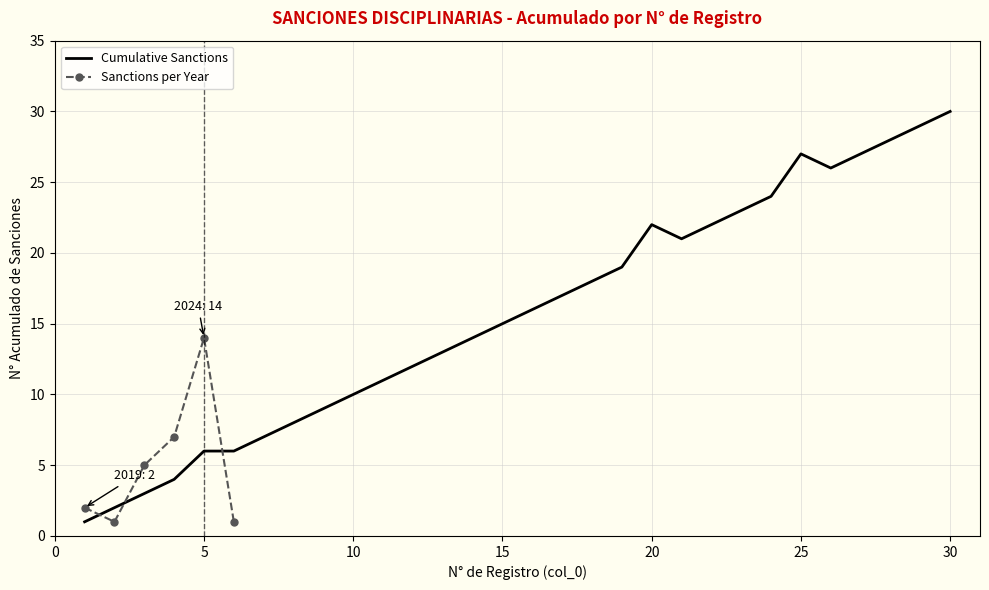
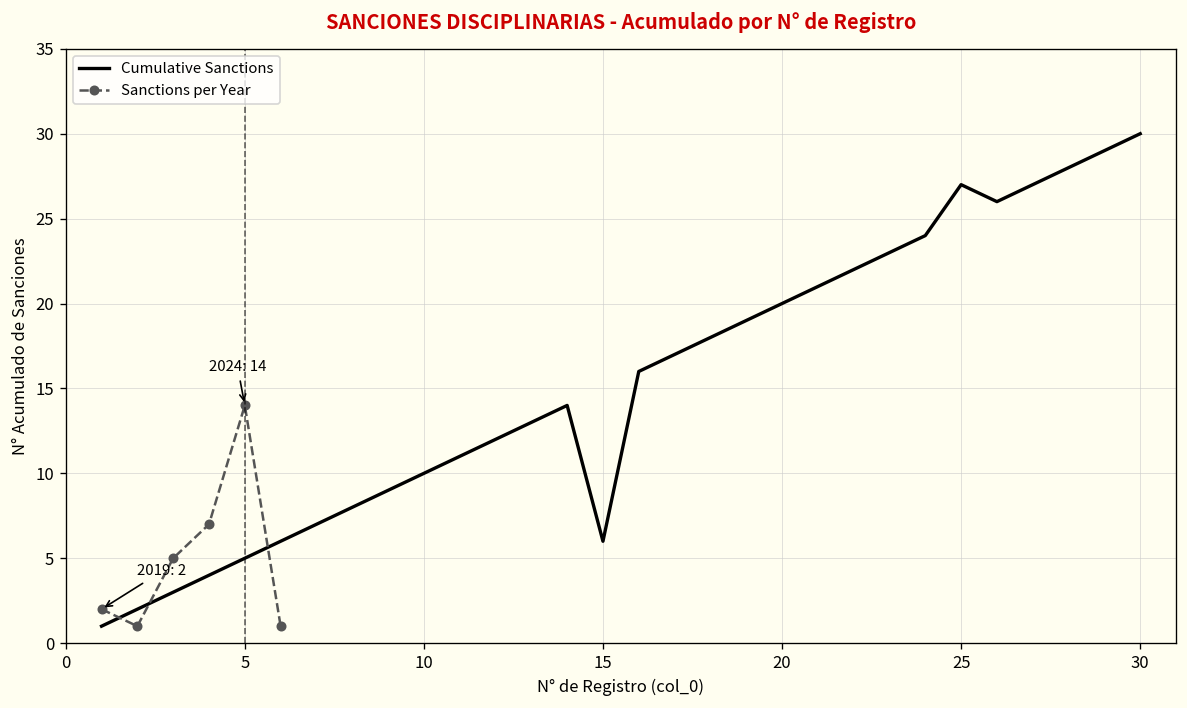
  {
    "Cumulative Sanctions": {
-     "5": 6,
+     "5": 5,
      "10": 10,
-     "15": 15,
-     "20": 22,
+     "15": 6,
+     "20": 20,
      "25": 27,
      "30": 30
    },
    "Sanctions per Year": {
      "5": 14
    }
  }
